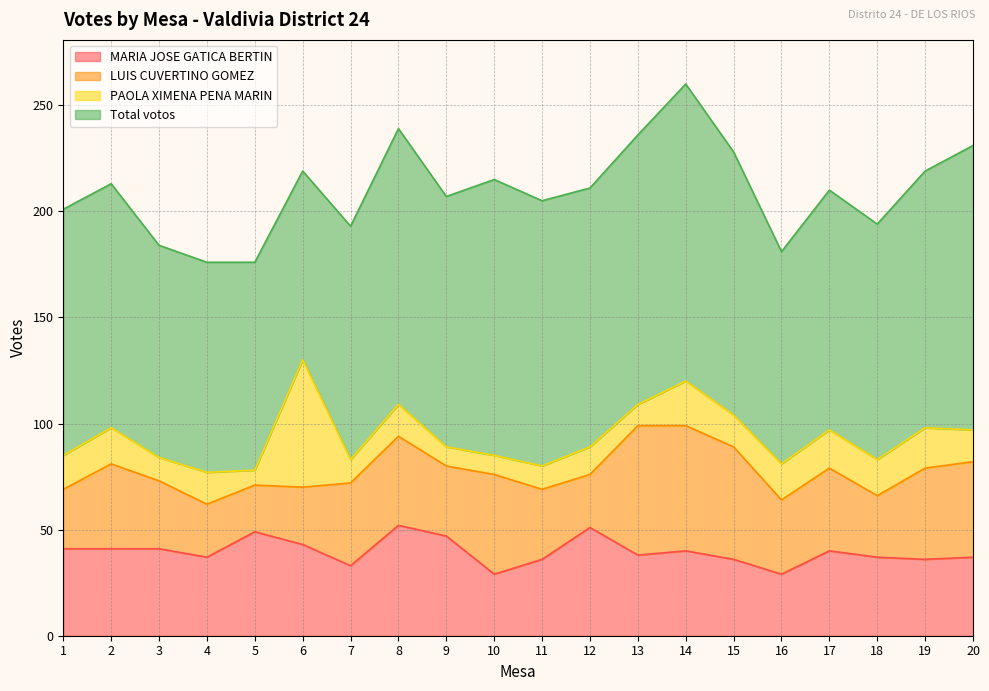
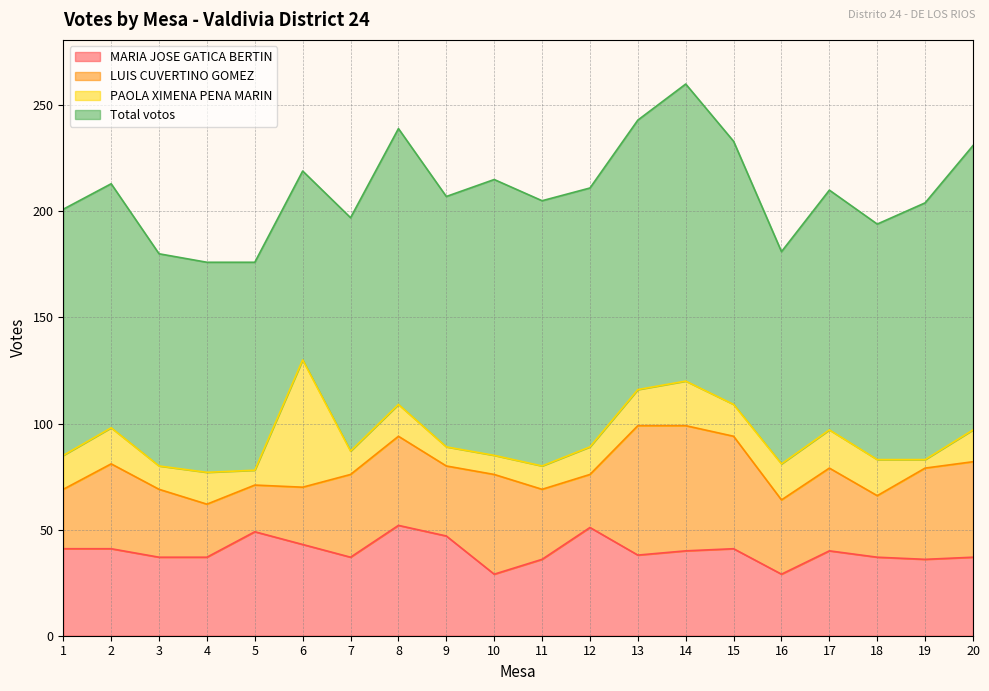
  {
    "MARIA JOSE GATICA BERTIN": {
      "1": 41,
      "2": 41,
-     "3": 41,
+     "3": 37,
      "4": 37,
      "5": 49,
      "6": 43,
-     "7": 33,
+     "7": 37,
      "8": 52,
      "9": 47,
      "10": 29,
      "11": 36,
      "12": 51,
      "13": 38,
      "14": 40,
-     "15": 36,
+     "15": 41,
      "16": 29,
      "17": 40,
      "18": 37,
      "19": 36,
      "20": 37
    },
    "LUIS CUVERTINO GOMEZ": {
      "1": 28,
      "2": 40,
      "3": 32,
      "4": 25,
      "5": 22,
      "6": 27,
      "7": 39,
      "8": 42,
      "9": 33,
      "10": 47,
      "11": 33,
      "12": 25,
      "13": 61,
      "14": 59,
      "15": 53,
      "16": 35,
      "17": 39,
      "18": 29,
      "19": 43,
      "20": 45
    },
    "PAOLA XIMENA PENA MARIN": {
      "1": 16,
      "2": 17,
      "3": 11,
      "4": 15,
      "5": 7,
      "6": 60,
      "7": 11,
      "8": 15,
      "9": 9,
      "10": 9,
      "11": 11,
      "12": 13,
-     "13": 10,
+     "13": 17,
      "14": 21,
      "15": 15,
      "16": 17,
      "17": 18,
      "18": 17,
-     "19": 19,
+     "19": 4,
      "20": 15
    },
    "Total votos": {
      "1": 116,
      "2": 115,
      "3": 100,
      "4": 99,
      "5": 98,
      "6": 89,
      "7": 110,
      "8": 130,
      "9": 118,
      "10": 130,
      "11": 125,
      "12": 122,
      "13": 127,
      "14": 140,
      "15": 124,
      "16": 100,
      "17": 113,
      "18": 111,
      "19": 121,
      "20": 134
    }
  }
